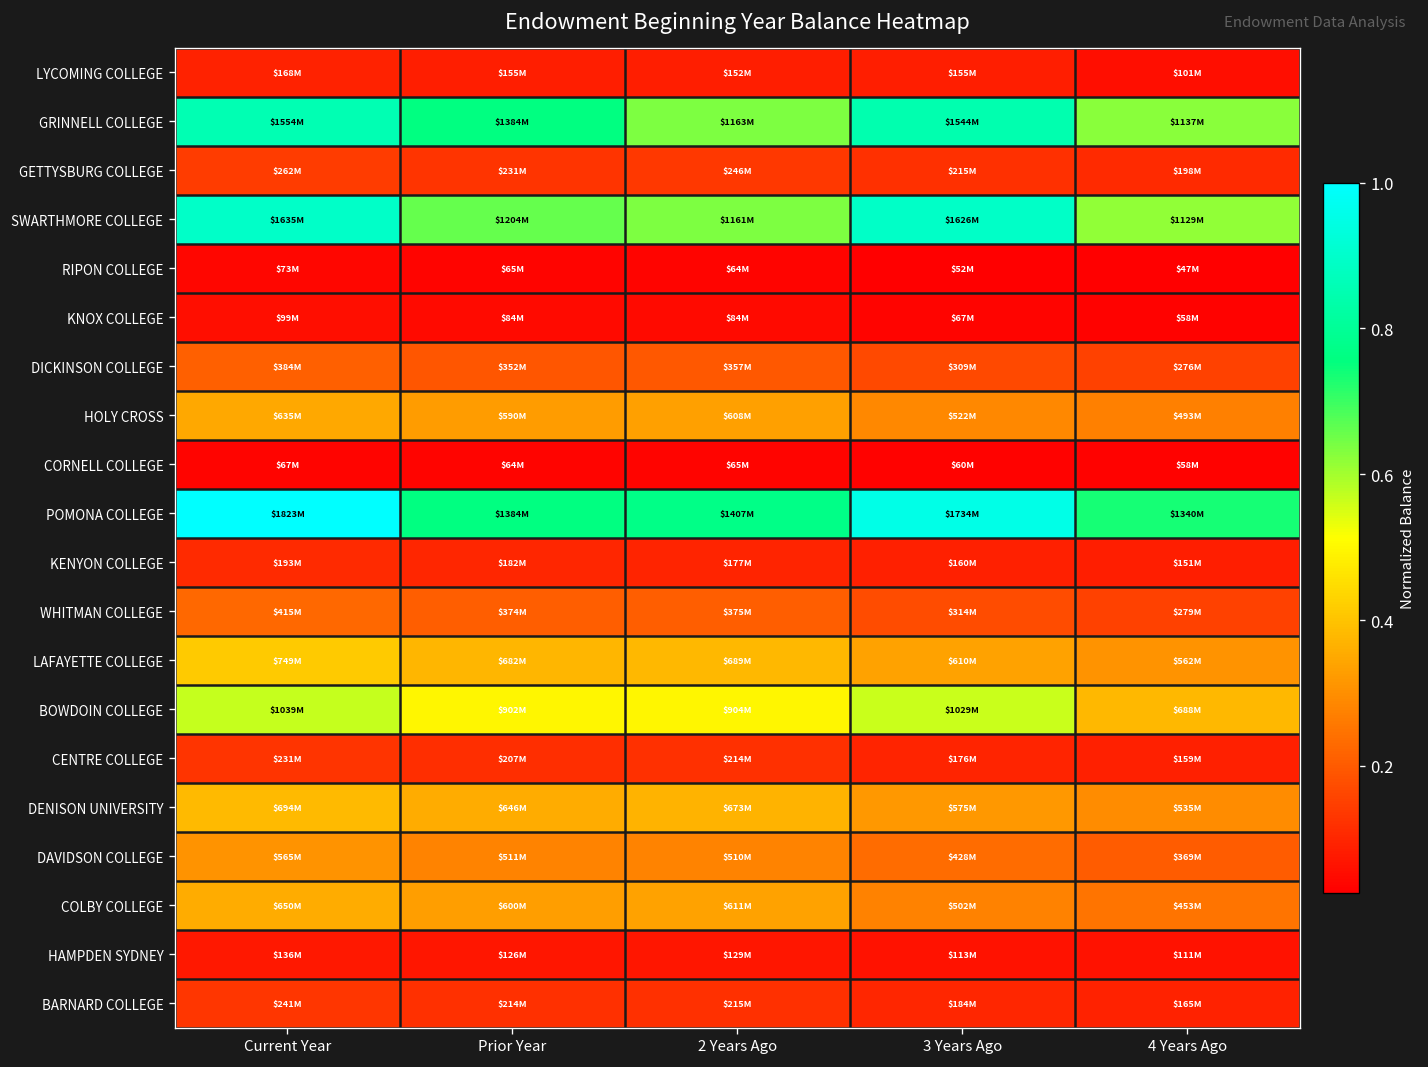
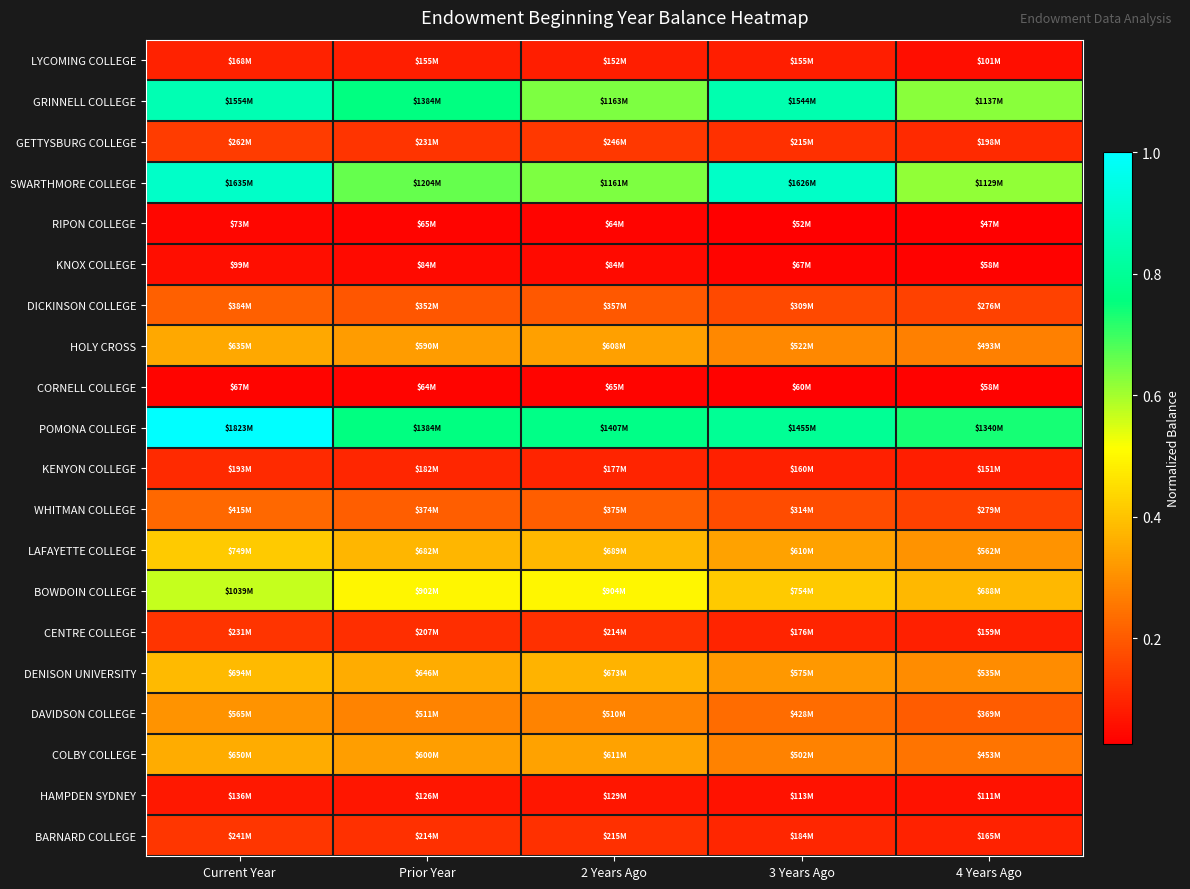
  {
    "LYCOMING COLLEGE": {
      "Current Year": "$168M",
      "Prior Year": "$155M",
      "2 Years Ago": "$152M",
      "3 Years Ago": "$155M",
      "4 Years Ago": "$101M"
    },
    "GRINNELL COLLEGE": {
      "Current Year": "$1554M",
      "Prior Year": "$1384M",
      "2 Years Ago": "$1163M",
      "3 Years Ago": "$1544M",
      "4 Years Ago": "$1137M"
    },
    "GETTYSBURG COLLEGE": {
      "Current Year": "$262M",
      "Prior Year": "$231M",
      "2 Years Ago": "$246M",
      "3 Years Ago": "$215M",
      "4 Years Ago": "$198M"
    },
    "SWARTHMORE COLLEGE": {
      "Current Year": "$1635M",
      "Prior Year": "$1204M",
      "2 Years Ago": "$1161M",
      "3 Years Ago": "$1626M",
      "4 Years Ago": "$1129M"
    },
    "RIPON COLLEGE": {
      "Current Year": "$73M",
      "Prior Year": "$65M",
      "2 Years Ago": "$64M",
      "3 Years Ago": "$52M",
      "4 Years Ago": "$47M"
    },
    "KNOX COLLEGE": {
      "Current Year": "$99M",
      "Prior Year": "$84M",
      "2 Years Ago": "$84M",
      "3 Years Ago": "$67M",
      "4 Years Ago": "$58M"
    },
    "DICKINSON COLLEGE": {
      "Current Year": "$384M",
      "Prior Year": "$352M",
      "2 Years Ago": "$357M",
      "3 Years Ago": "$309M",
      "4 Years Ago": "$276M"
    },
    "HOLY CROSS": {
      "Current Year": "$635M",
      "Prior Year": "$590M",
      "2 Years Ago": "$608M",
      "3 Years Ago": "$522M",
      "4 Years Ago": "$493M"
    },
    "CORNELL COLLEGE": {
      "Current Year": "$67M",
      "Prior Year": "$64M",
      "2 Years Ago": "$65M",
      "3 Years Ago": "$60M",
      "4 Years Ago": "$58M"
    },
    "POMONA COLLEGE": {
      "Current Year": "$1823M",
      "Prior Year": "$1384M",
      "2 Years Ago": "$1407M",
-     "3 Years Ago": "$1734M",
+     "3 Years Ago": "$1455M",
      "4 Years Ago": "$1340M"
    },
    "KENYON COLLEGE": {
      "Current Year": "$193M",
      "Prior Year": "$182M",
      "2 Years Ago": "$177M",
      "3 Years Ago": "$160M",
      "4 Years Ago": "$151M"
    },
    "WHITMAN COLLEGE": {
      "Current Year": "$415M",
      "Prior Year": "$374M",
      "2 Years Ago": "$375M",
      "3 Years Ago": "$314M",
      "4 Years Ago": "$279M"
    },
    "LAFAYETTE COLLEGE": {
      "Current Year": "$749M",
      "Prior Year": "$682M",
      "2 Years Ago": "$689M",
      "3 Years Ago": "$610M",
      "4 Years Ago": "$562M"
    },
    "BOWDOIN COLLEGE": {
      "Current Year": "$1039M",
      "Prior Year": "$902M",
      "2 Years Ago": "$904M",
-     "3 Years Ago": "$1029M",
+     "3 Years Ago": "$754M",
      "4 Years Ago": "$688M"
    },
    "CENTRE COLLEGE": {
      "Current Year": "$231M",
      "Prior Year": "$207M",
      "2 Years Ago": "$214M",
      "3 Years Ago": "$176M",
      "4 Years Ago": "$159M"
    },
    "DENISON UNIVERSITY": {
      "Current Year": "$694M",
      "Prior Year": "$646M",
      "2 Years Ago": "$673M",
      "3 Years Ago": "$575M",
      "4 Years Ago": "$535M"
    },
    "DAVIDSON COLLEGE": {
      "Current Year": "$565M",
      "Prior Year": "$511M",
      "2 Years Ago": "$510M",
      "3 Years Ago": "$428M",
      "4 Years Ago": "$369M"
    },
    "COLBY COLLEGE": {
      "Current Year": "$650M",
      "Prior Year": "$600M",
      "2 Years Ago": "$611M",
      "3 Years Ago": "$502M",
      "4 Years Ago": "$453M"
    },
    "HAMPDEN SYDNEY": {
      "Current Year": "$136M",
      "Prior Year": "$126M",
      "2 Years Ago": "$129M",
      "3 Years Ago": "$113M",
      "4 Years Ago": "$111M"
    },
    "BARNARD COLLEGE": {
      "Current Year": "$241M",
      "Prior Year": "$214M",
      "2 Years Ago": "$215M",
      "3 Years Ago": "$184M",
      "4 Years Ago": "$165M"
    }
  }
